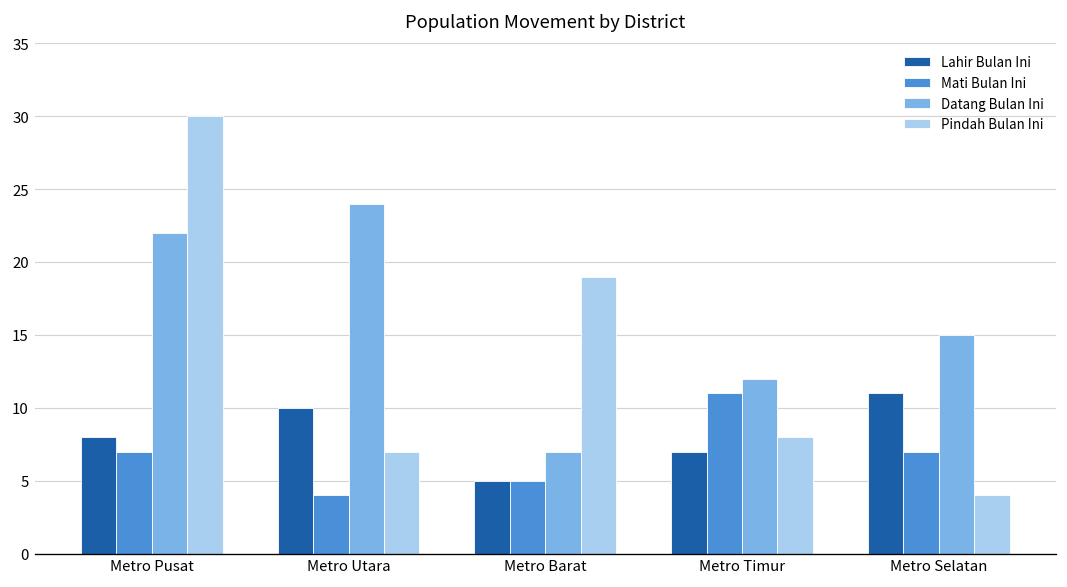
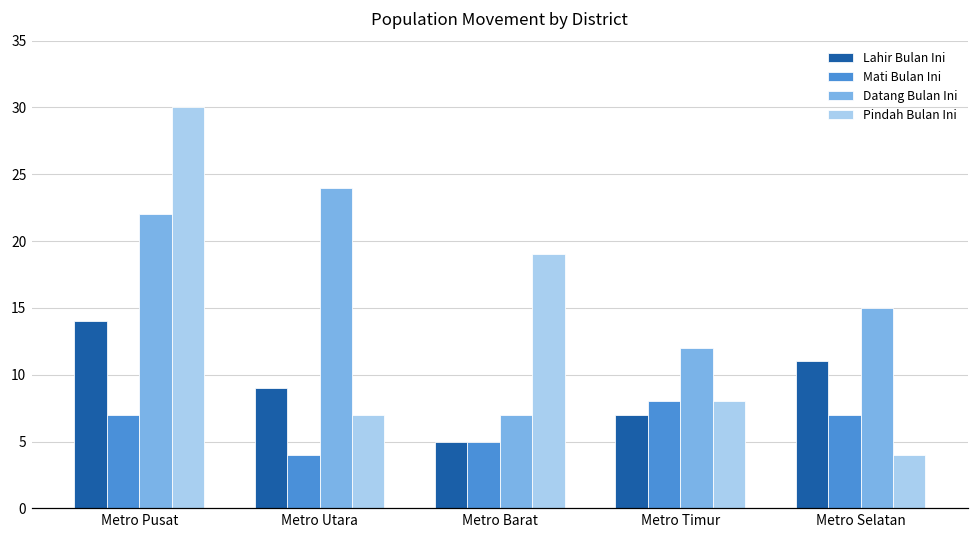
  {
    "Lahir Bulan Ini": {
-     "Metro Pusat": 8,
-     "Metro Utara": 10,
+     "Metro Pusat": 14,
+     "Metro Utara": 9,
      "Metro Barat": 5,
      "Metro Timur": 7,
      "Metro Selatan": 11
    },
    "Mati Bulan Ini": {
      "Metro Pusat": 7,
      "Metro Utara": 4,
      "Metro Barat": 5,
-     "Metro Timur": 11,
+     "Metro Timur": 8,
      "Metro Selatan": 7
    }
  }
